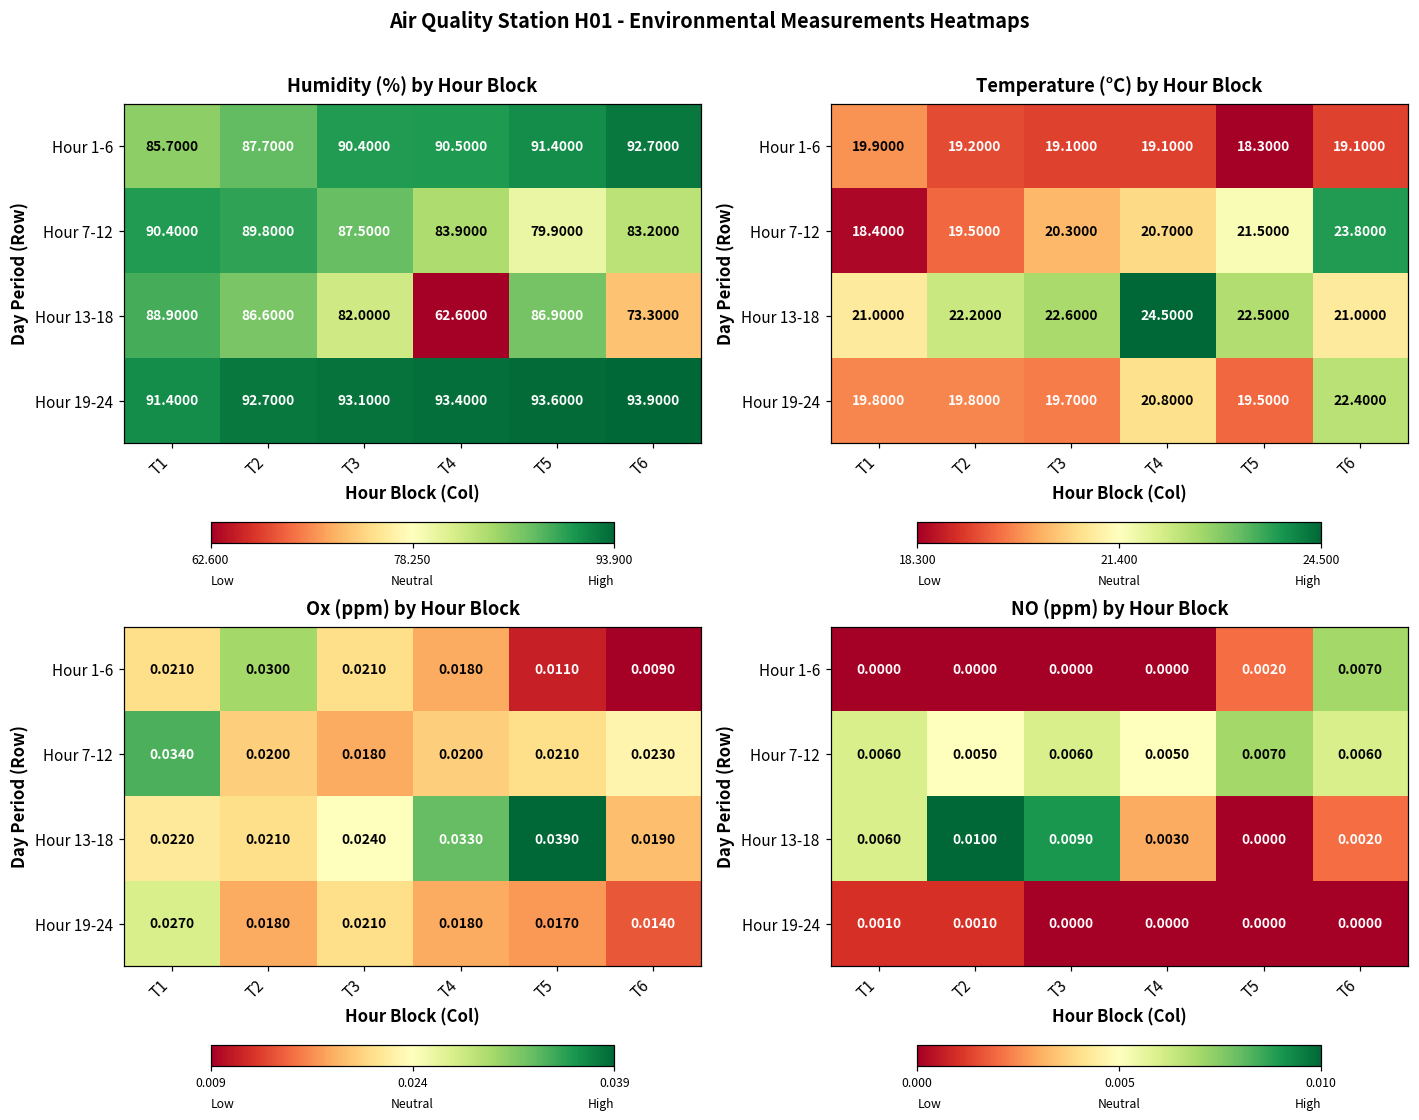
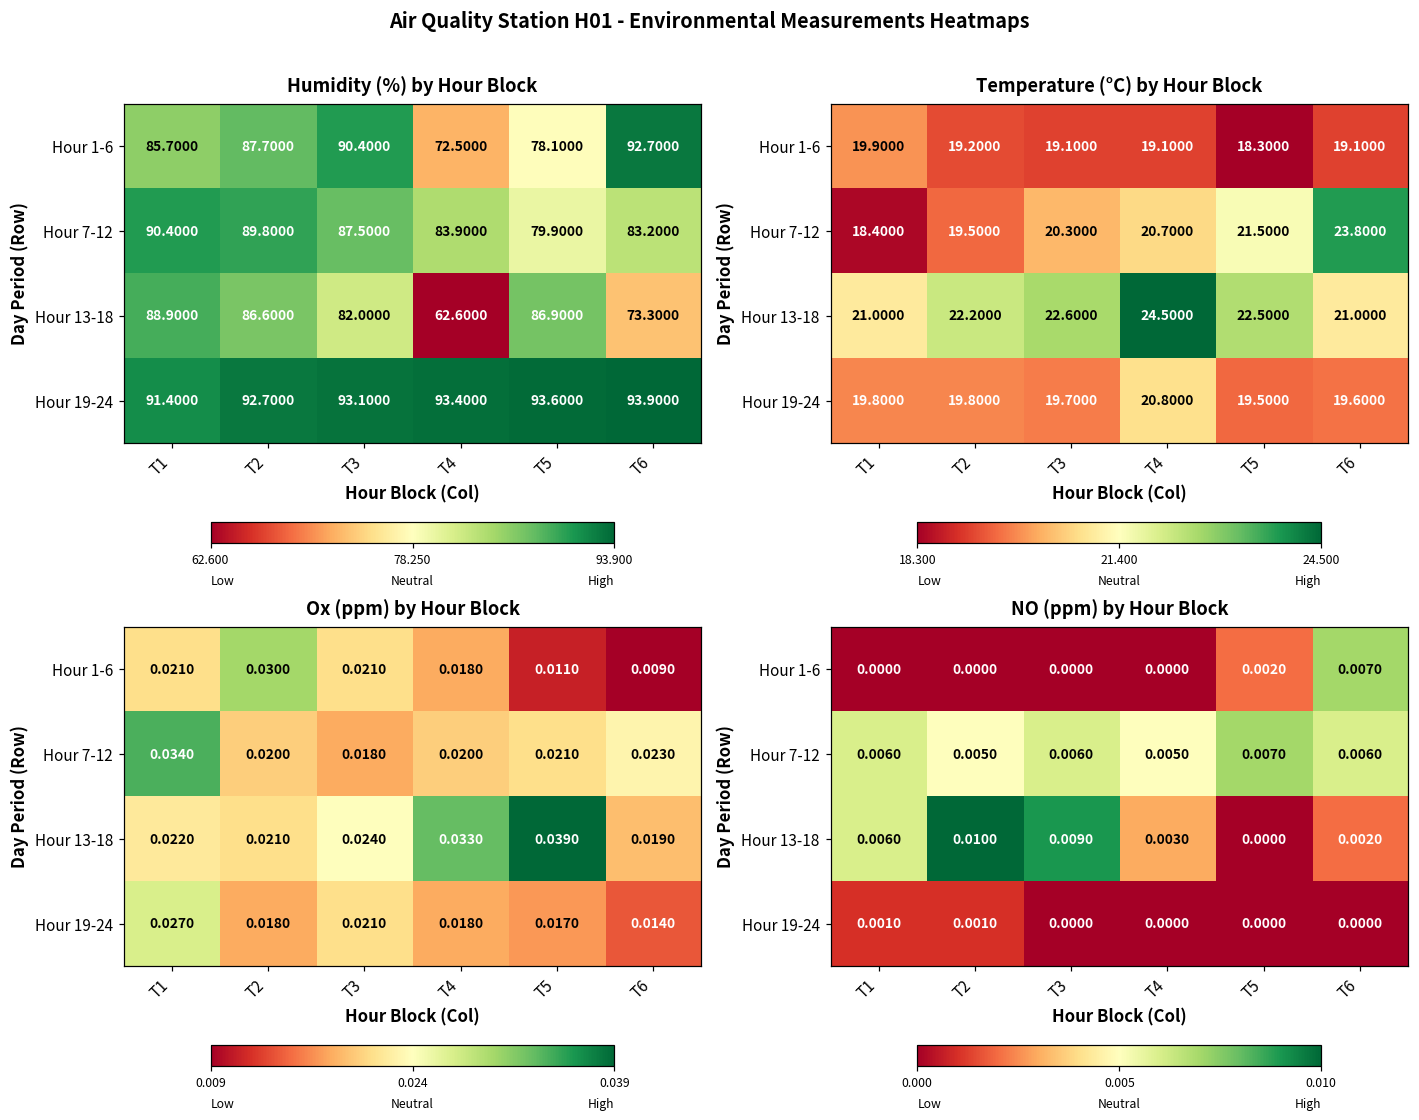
  {
    "Humidity (%) by Hour Block": {
      "Hour 1-6": {
        "T1": 85.7000,
        "T2": 87.7000,
        "T3": 90.4000,
-       "T4": 90.5000,
-       "T5": 91.4000,
+       "T4": 72.5000,
+       "T5": 78.1000,
        "T6": 92.7000
      },
      "Hour 7-12": {
        "T1": 90.4000,
        "T2": 89.8000,
        "T3": 87.5000,
        "T4": 83.9000,
        "T5": 79.9000,
        "T6": 83.2000
      },
      "Hour 13-18": {
        "T1": 88.9000,
        "T2": 86.6000,
        "T3": 82.0000,
        "T4": 62.6000,
        "T5": 86.9000,
        "T6": 73.3000
      },
      "Hour 19-24": {
        "T1": 91.4000,
        "T2": 92.7000,
        "T3": 93.1000,
        "T4": 93.4000,
        "T5": 93.6000,
        "T6": 93.9000
      }
    },
    "Temperature (°C) by Hour Block": {
      "Hour 1-6": {
        "T1": 19.9000,
        "T2": 19.2000,
        "T3": 19.1000,
        "T4": 19.1000,
        "T5": 18.3000,
        "T6": 19.1000
      },
      "Hour 7-12": {
        "T1": 18.4000,
        "T2": 19.5000,
        "T3": 20.3000,
        "T4": 20.7000,
        "T5": 21.5000,
        "T6": 23.8000
      },
      "Hour 13-18": {
        "T1": 21.0000,
        "T2": 22.2000,
        "T3": 22.6000,
        "T4": 24.5000,
        "T5": 22.5000,
        "T6": 21.0000
      },
      "Hour 19-24": {
        "T1": 19.8000,
        "T2": 19.8000,
        "T3": 19.7000,
        "T4": 20.8000,
        "T5": 19.5000,
-       "T6": 22.4000
+       "T6": 19.6000
      }
    },
    "Ox (ppm) by Hour Block": {
      "Hour 1-6": {
        "T1": 0.0210,
        "T2": 0.0300,
        "T3": 0.0210,
        "T4": 0.0180,
        "T5": 0.0110,
        "T6": 0.0090
      },
      "Hour 7-12": {
        "T1": 0.0340,
        "T2": 0.0200,
        "T3": 0.0180,
        "T4": 0.0200,
        "T5": 0.0210,
        "T6": 0.0230
      },
      "Hour 13-18": {
        "T1": 0.0220,
        "T2": 0.0210,
        "T3": 0.0240,
        "T4": 0.0330,
        "T5": 0.0390,
        "T6": 0.0190
      },
      "Hour 19-24": {
        "T1": 0.0270,
        "T2": 0.0180,
        "T3": 0.0210,
        "T4": 0.0180,
        "T5": 0.0170,
        "T6": 0.0140
      }
    },
    "NO (ppm) by Hour Block": {
      "Hour 1-6": {
        "T1": 0.0000,
        "T2": 0.0000,
        "T3": 0.0000,
        "T4": 0.0000,
        "T5": 0.0020,
        "T6": 0.0070
      },
      "Hour 7-12": {
        "T1": 0.0060,
        "T2": 0.0050,
        "T3": 0.0060,
        "T4": 0.0050,
        "T5": 0.0070,
        "T6": 0.0060
      },
      "Hour 13-18": {
        "T1": 0.0060,
        "T2": 0.0100,
        "T3": 0.0090,
        "T4": 0.0030,
        "T5": 0.0000,
        "T6": 0.0020
      },
      "Hour 19-24": {
        "T1": 0.0010,
        "T2": 0.0010,
        "T3": 0.0000,
        "T4": 0.0000,
        "T5": 0.0000,
        "T6": 0.0000
      }
    }
  }
